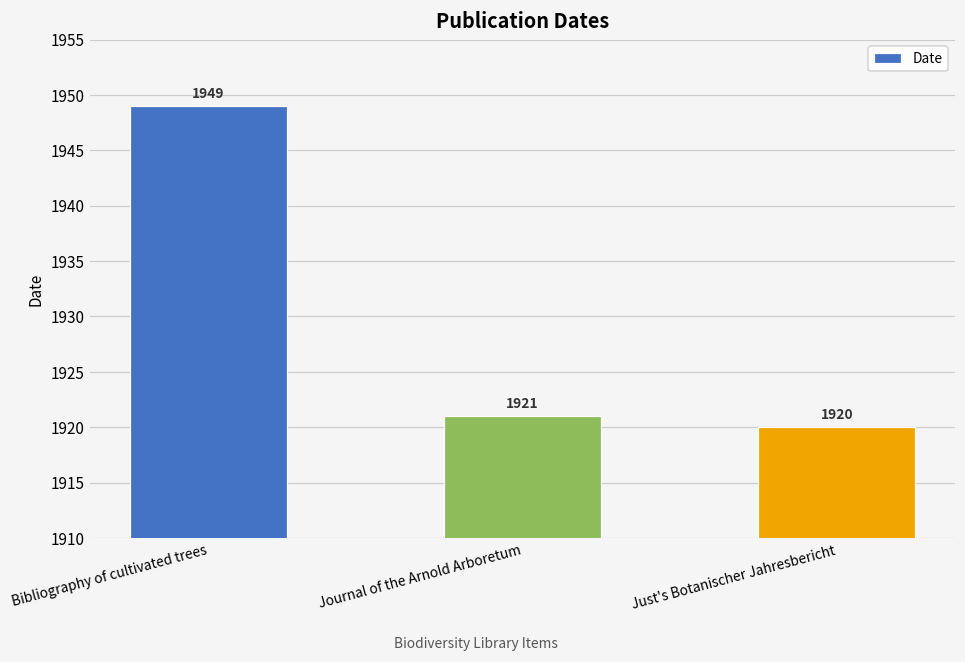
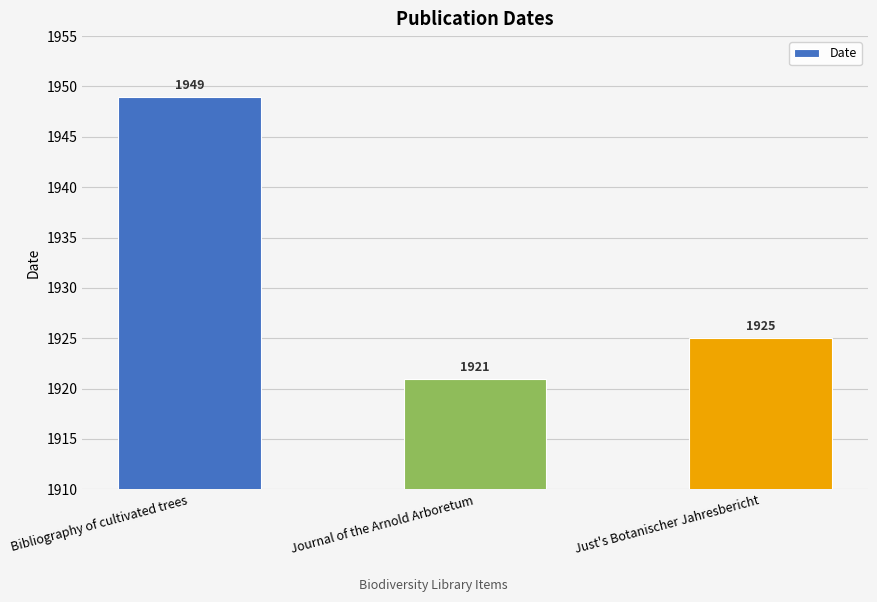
  {
    "Bibliography of cultivated trees": 1949,
    "Journal of the Arnold Arboretum": 1921,
-   "Just's Botanischer Jahresbericht": 1920
+   "Just's Botanischer Jahresbericht": 1925
  }
